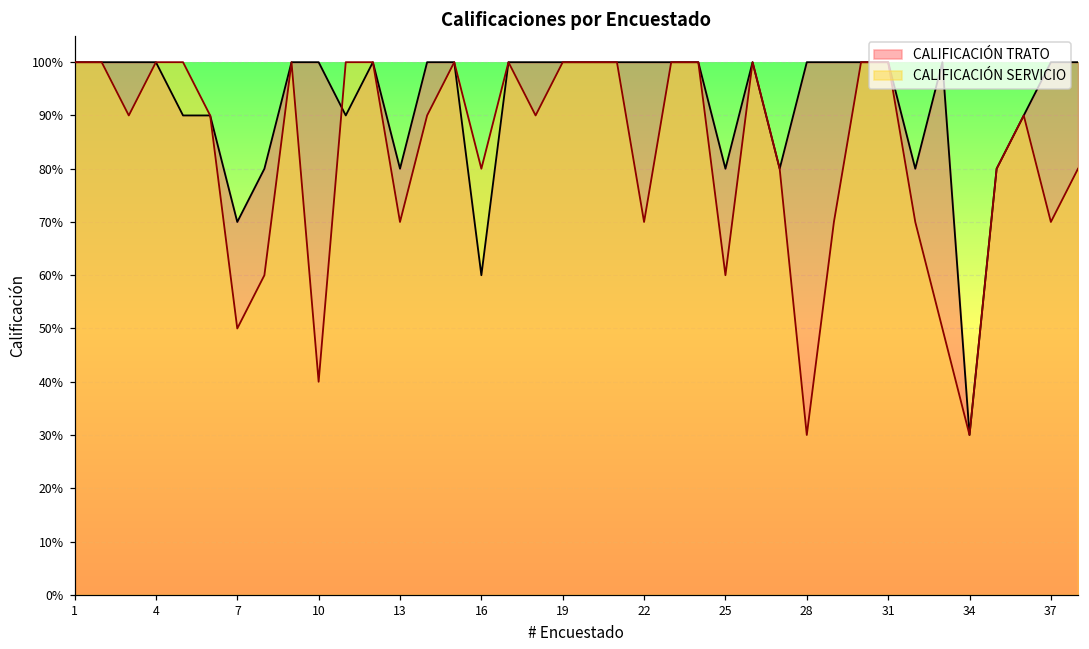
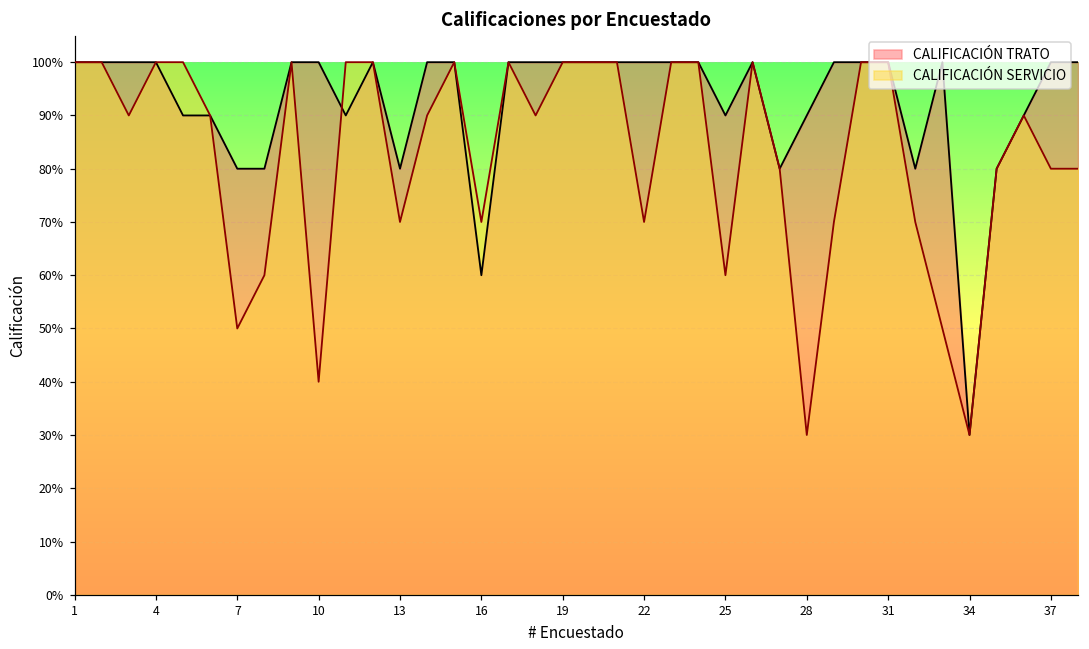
  {
    "CALIFICACIÓN TRATO": {
-     "7": "70%",
+     "7": "80%",
      "10": "100%",
      "13": "80%",
      "16": "60%",
      "22": "100%",
-     "25": "80%",
-     "28": "100%"
+     "25": "90%",
+     "28": "90%"
    },
    "CALIFICACIÓN SERVICIO": {
      "7": "50%",
      "10": "40%",
      "13": "70%",
-     "16": "80%",
+     "16": "70%",
      "22": "70%",
      "25": "60%",
      "28": "30%",
-     "37": "70%"
+     "37": "80%"
    }
  }
